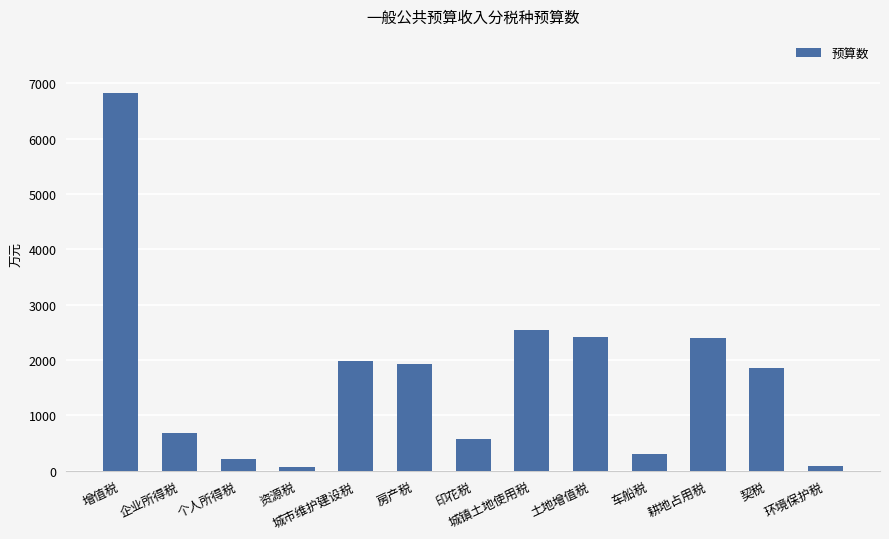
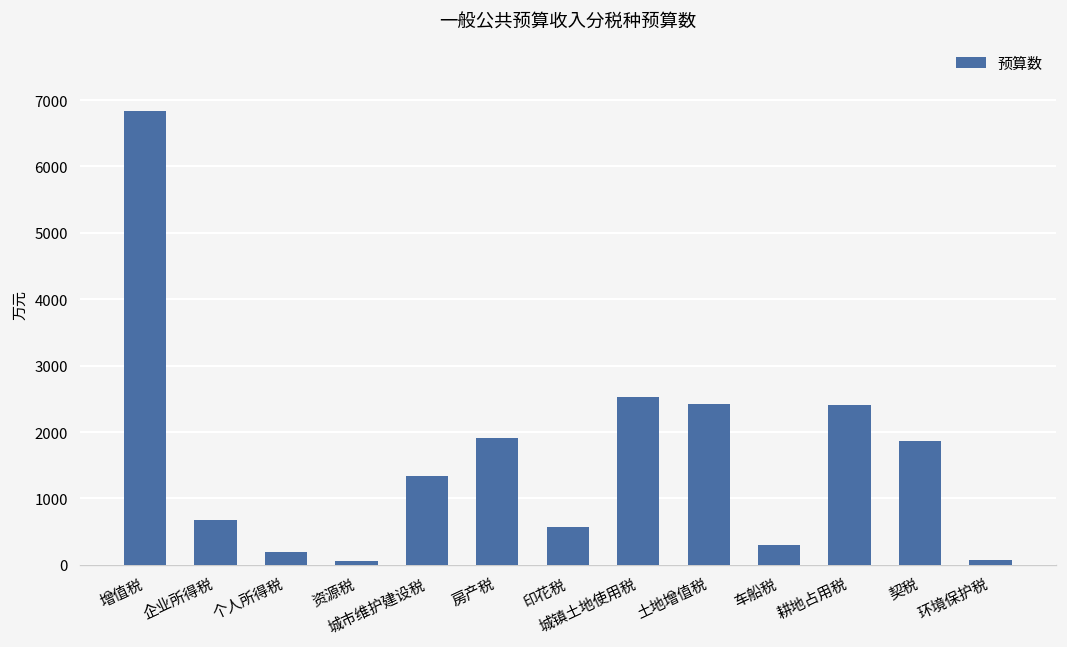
  {
    "增值税": 6800,
    "企业所得税": 700,
    "个人所得税": 200,
    "资源税": 100,
-   "城市维护建设税": 2000,
+   "城市维护建设税": 1300,
    "房产税": 1900,
    "印花税": 600,
    "城镇土地使用税": 2500,
    "土地增值税": 2400,
    "车船税": 300,
    "耕地占用税": 2400,
    "契税": 1900,
    "环境保护税": 100
  }
